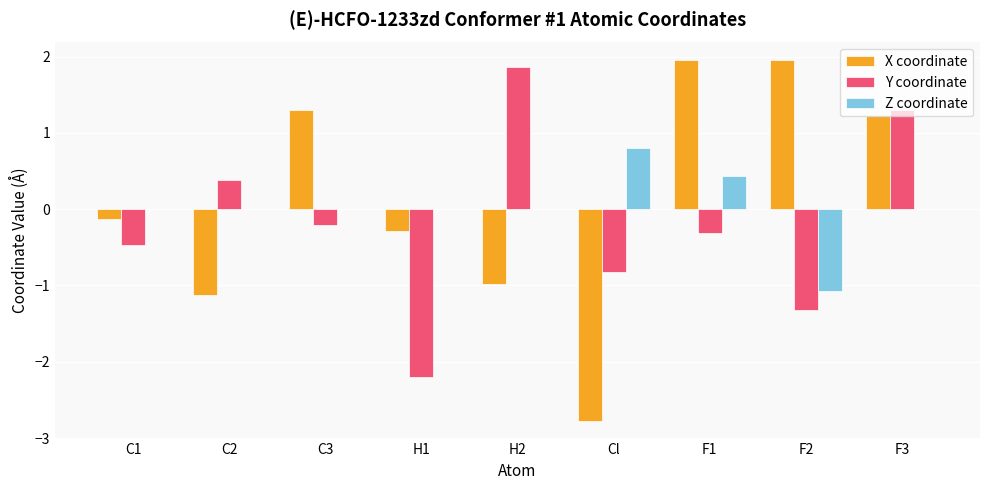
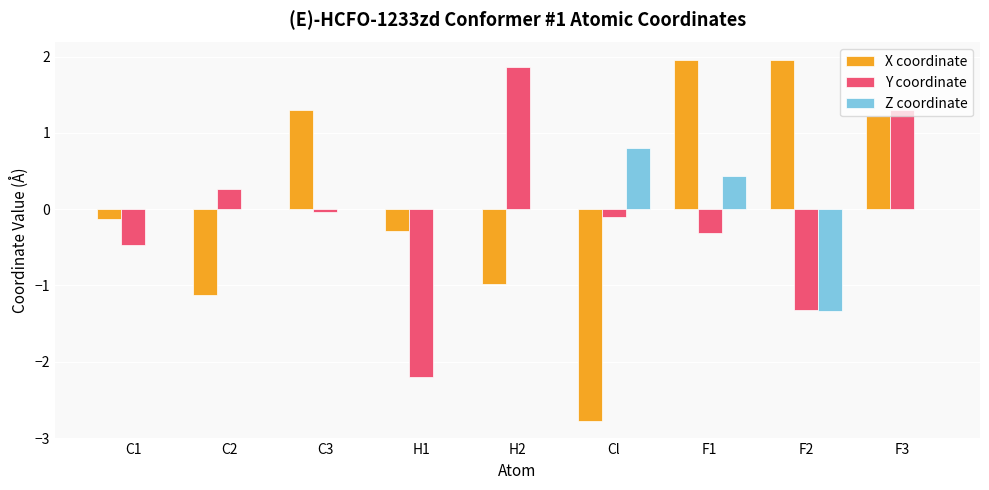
  {
    "X coordinate": {
      "C1": -0.1,
      "C2": -1.1,
      "C3": 1.3,
      "H1": -0.3,
      "H2": -1.0,
      "Cl": -2.8,
      "F1": 1.9,
      "F2": 1.9
    },
    "Y coordinate": {
      "C1": -0.5,
-     "C2": 0.4,
-     "C3": -0.2,
+     "C2": 0.3,
+     "C3": 0.0,
      "H1": -2.2,
      "H2": 1.9,
-     "Cl": -0.8,
+     "Cl": -0.1,
      "F1": -0.3,
      "F2": -1.3
    },
    "Z coordinate": {
      "C3": 0.0,
      "Cl": 0.8,
      "F1": 0.4,
-     "F2": -1.1
+     "F2": -1.3
    }
  }
